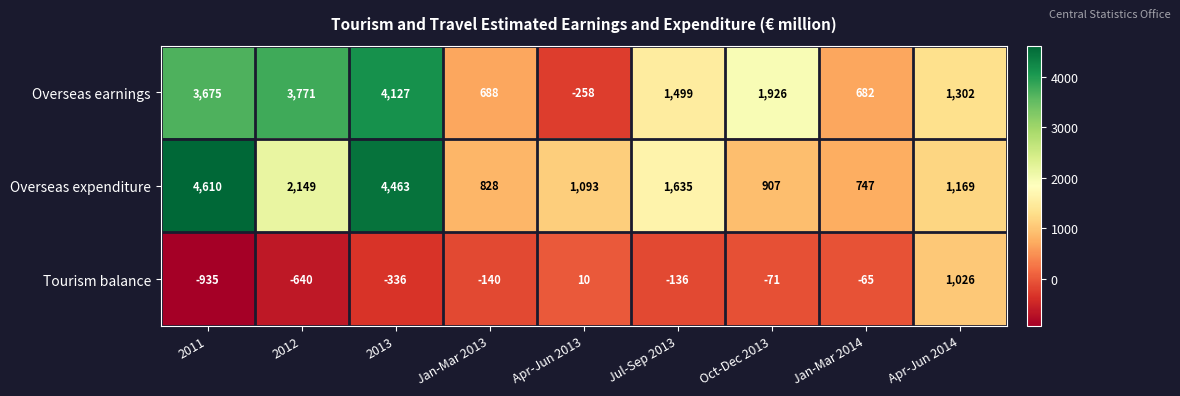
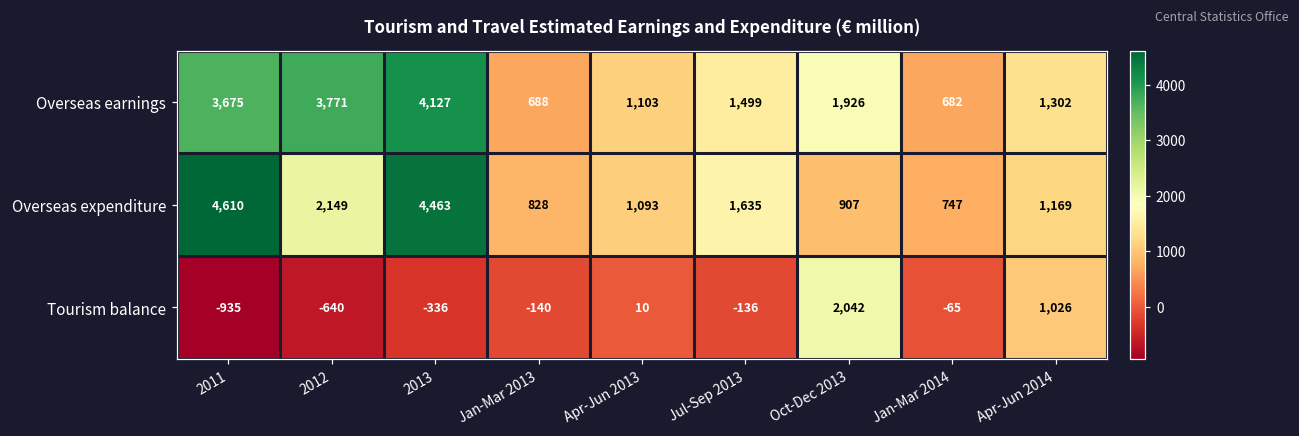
  {
    "Overseas earnings": {
      "2011": "3,675",
      "2012": "3,771",
      "2013": "4,127",
      "Jan-Mar 2013": "688",
-     "Apr-Jun 2013": "-258",
+     "Apr-Jun 2013": "1,103",
      "Jul-Sep 2013": "1,499",
      "Oct-Dec 2013": "1,926",
      "Jan-Mar 2014": "682",
      "Apr-Jun 2014": "1,302"
    },
    "Overseas expenditure": {
      "2011": "4,610",
      "2012": "2,149",
      "2013": "4,463",
      "Jan-Mar 2013": "828",
      "Apr-Jun 2013": "1,093",
      "Jul-Sep 2013": "1,635",
      "Oct-Dec 2013": "907",
      "Jan-Mar 2014": "747",
      "Apr-Jun 2014": "1,169"
    },
    "Tourism balance": {
      "2011": "-935",
      "2012": "-640",
      "2013": "-336",
      "Jan-Mar 2013": "-140",
      "Apr-Jun 2013": "10",
      "Jul-Sep 2013": "-136",
-     "Oct-Dec 2013": "-71",
+     "Oct-Dec 2013": "2,042",
      "Jan-Mar 2014": "-65",
      "Apr-Jun 2014": "1,026"
    }
  }
